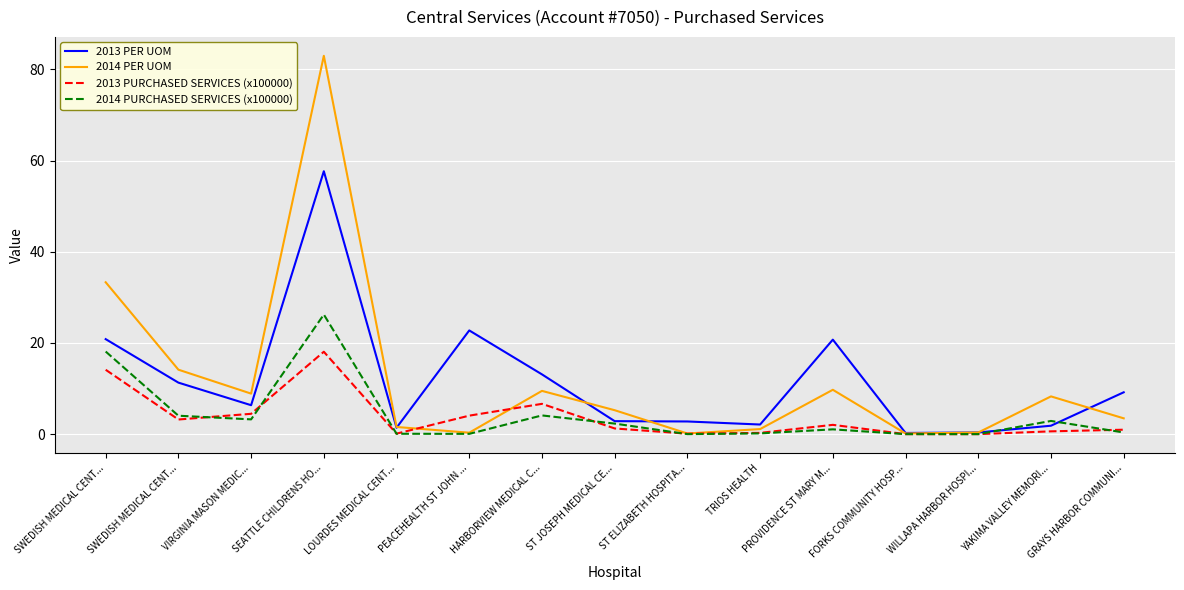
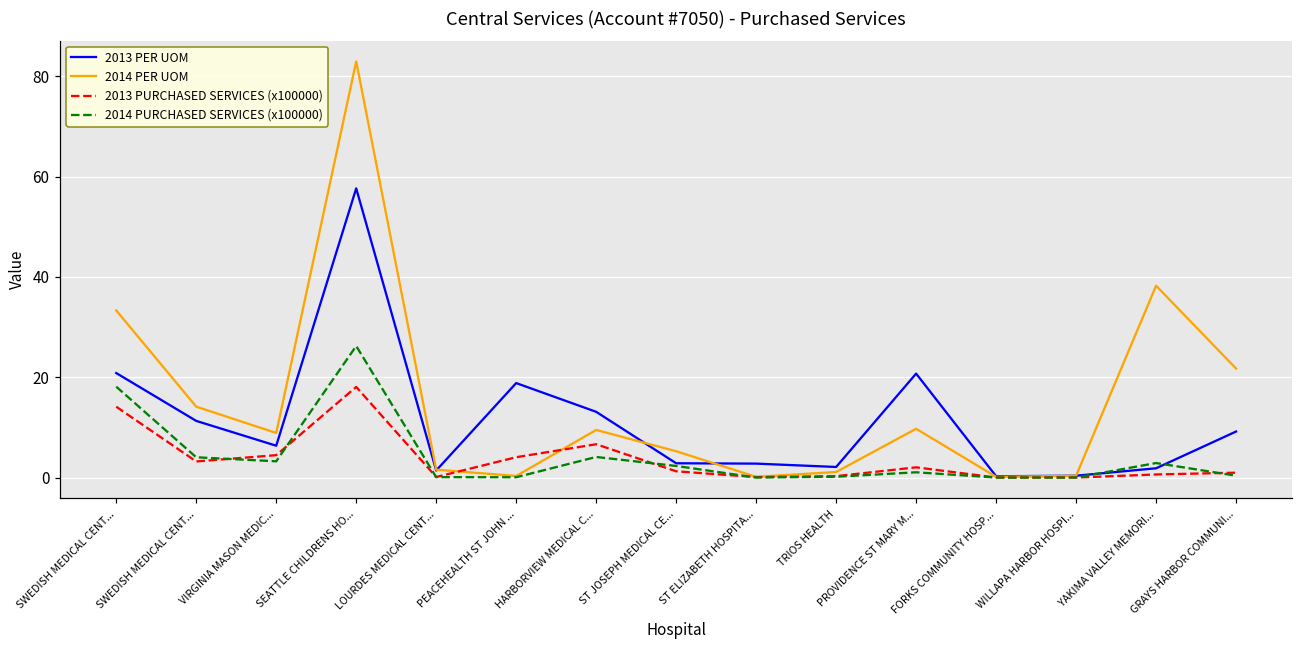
  {
    "2013 PER UOM": {
      "VIRGINIA MASON MEDIC...": 6,
      "SEATTLE CHILDRENS HO...": 58,
-     "PEACEHEALTH ST JOHN ...": 23,
+     "PEACEHEALTH ST JOHN ...": 19,
      "HARBORVIEW MEDICAL C...": 13,
      "ST ELIZABETH HOSPITA...": 3,
      "TRIOS HEALTH": 2,
      "PROVIDENCE ST MARY M...": 21,
      "YAKIMA VALLEY MEMORI...": 2,
      "GRAYS HARBOR COMMUNI...": 9
    },
    "2014 PER UOM": {
      "VIRGINIA MASON MEDIC...": 9,
      "SEATTLE CHILDRENS HO...": 83,
      "HARBORVIEW MEDICAL C...": 9,
      "ST JOSEPH MEDICAL CE...": 5,
      "TRIOS HEALTH": 1,
      "PROVIDENCE ST MARY M...": 10,
-     "YAKIMA VALLEY MEMORI...": 8,
-     "GRAYS HARBOR COMMUNI...": 3
+     "YAKIMA VALLEY MEMORI...": 38,
+     "GRAYS HARBOR COMMUNI...": 22
    },
    "2013 PURCHASED SERVICES (x100000)": {
      "VIRGINIA MASON MEDIC...": 4,
      "SEATTLE CHILDRENS HO...": 18,
      "PEACEHEALTH ST JOHN ...": 4,
      "HARBORVIEW MEDICAL C...": 7,
      "ST JOSEPH MEDICAL CE...": 1,
      "PROVIDENCE ST MARY M...": 2,
      "YAKIMA VALLEY MEMORI...": 1,
      "GRAYS HARBOR COMMUNI...": 1
    },
    "2014 PURCHASED SERVICES (x100000)": {
      "VIRGINIA MASON MEDIC...": 3,
      "SEATTLE CHILDRENS HO...": 26,
      "HARBORVIEW MEDICAL C...": 4,
      "PROVIDENCE ST MARY M...": 1,
      "YAKIMA VALLEY MEMORI...": 3,
      "GRAYS HARBOR COMMUNI...": 0
    }
  }
